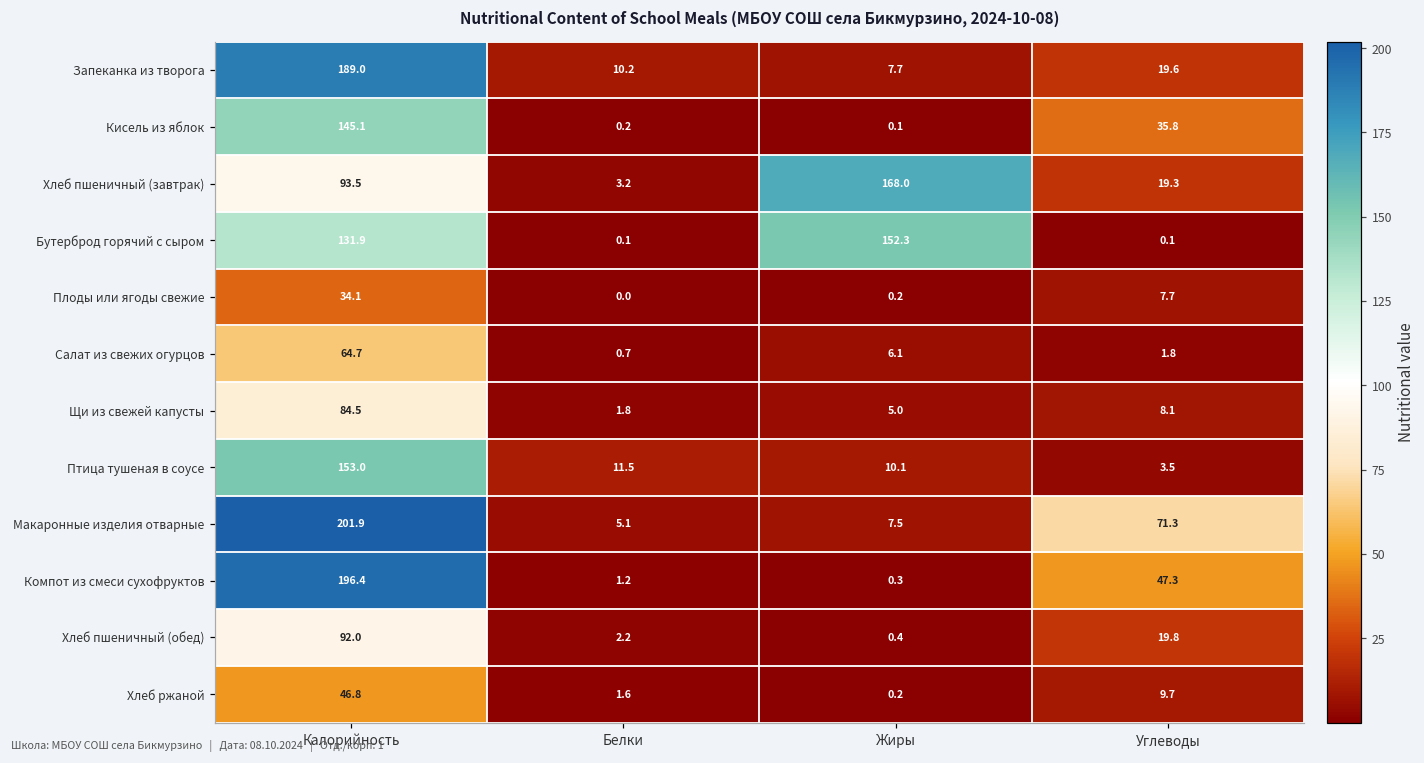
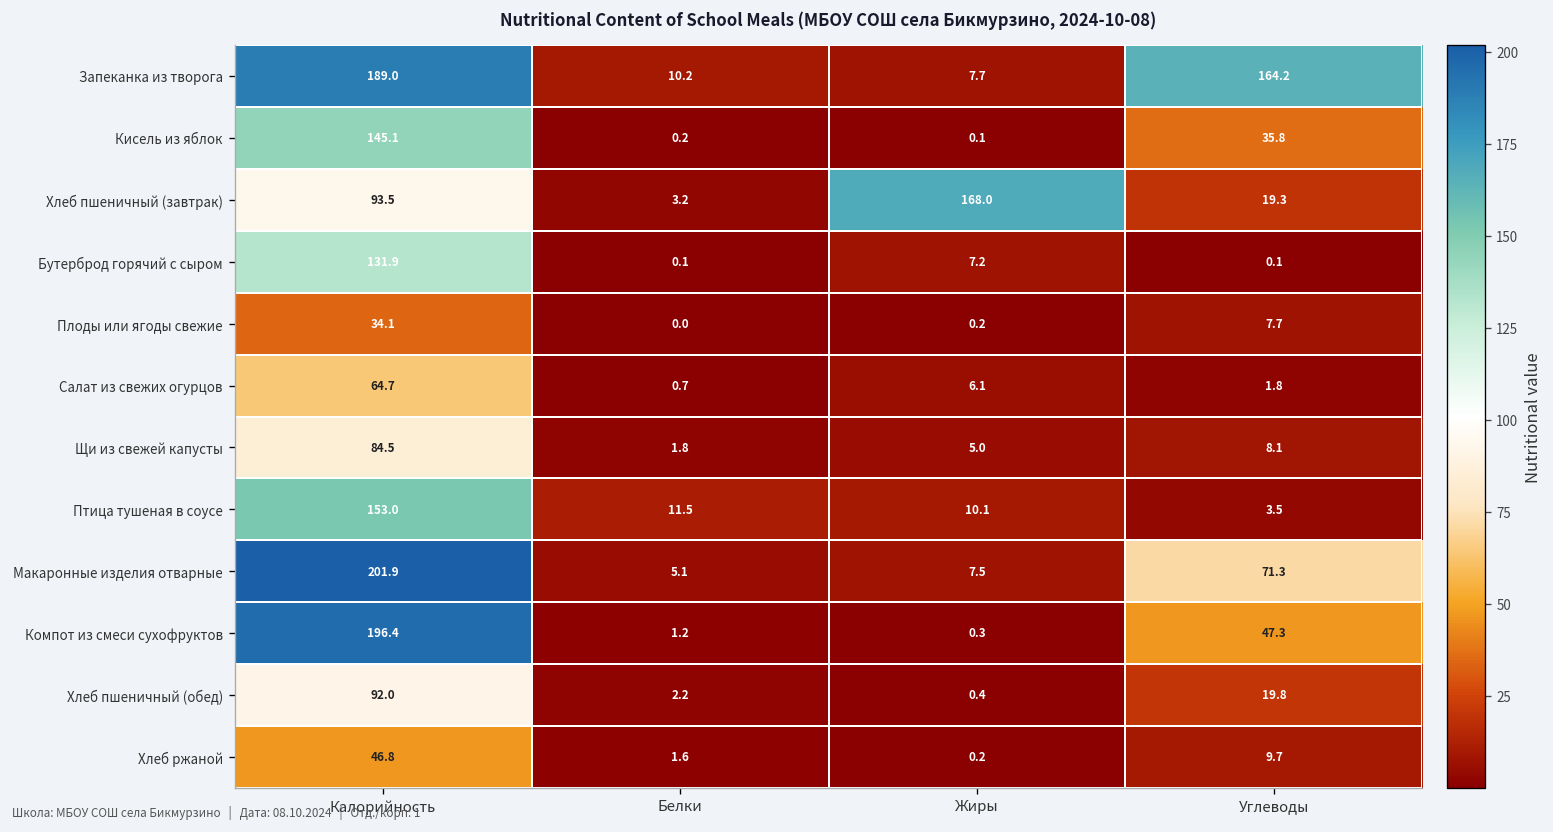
  {
    "Запеканка из творога": {
      "Калорийность": 189.0,
      "Белки": 10.2,
      "Жиры": 7.7,
-     "Углеводы": 19.6
+     "Углеводы": 164.2
    },
    "Кисель из яблок": {
      "Калорийность": 145.1,
      "Белки": 0.2,
      "Жиры": 0.1,
      "Углеводы": 35.8
    },
    "Хлеб пшеничный (завтрак)": {
      "Калорийность": 93.5,
      "Белки": 3.2,
      "Жиры": 168.0,
      "Углеводы": 19.3
    },
    "Бутерброд горячий с сыром": {
      "Калорийность": 131.9,
      "Белки": 0.1,
-     "Жиры": 152.3,
+     "Жиры": 7.2,
      "Углеводы": 0.1
    },
    "Плоды или ягоды свежие": {
      "Калорийность": 34.1,
      "Белки": 0.0,
      "Жиры": 0.2,
      "Углеводы": 7.7
    },
    "Салат из свежих огурцов": {
      "Калорийность": 64.7,
      "Белки": 0.7,
      "Жиры": 6.1,
      "Углеводы": 1.8
    },
    "Щи из свежей капусты": {
      "Калорийность": 84.5,
      "Белки": 1.8,
      "Жиры": 5.0,
      "Углеводы": 8.1
    },
    "Птица тушеная в соусе": {
      "Калорийность": 153.0,
      "Белки": 11.5,
      "Жиры": 10.1,
      "Углеводы": 3.5
    },
    "Макаронные изделия отварные": {
      "Калорийность": 201.9,
      "Белки": 5.1,
      "Жиры": 7.5,
      "Углеводы": 71.3
    },
    "Компот из смеси сухофруктов": {
      "Калорийность": 196.4,
      "Белки": 1.2,
      "Жиры": 0.3,
      "Углеводы": 47.3
    },
    "Хлеб пшеничный (обед)": {
      "Калорийность": 92.0,
      "Белки": 2.2,
      "Жиры": 0.4,
      "Углеводы": 19.8
    },
    "Хлеб ржаной": {
      "Калорийность": 46.8,
      "Белки": 1.6,
      "Жиры": 0.2,
      "Углеводы": 9.7
    }
  }
